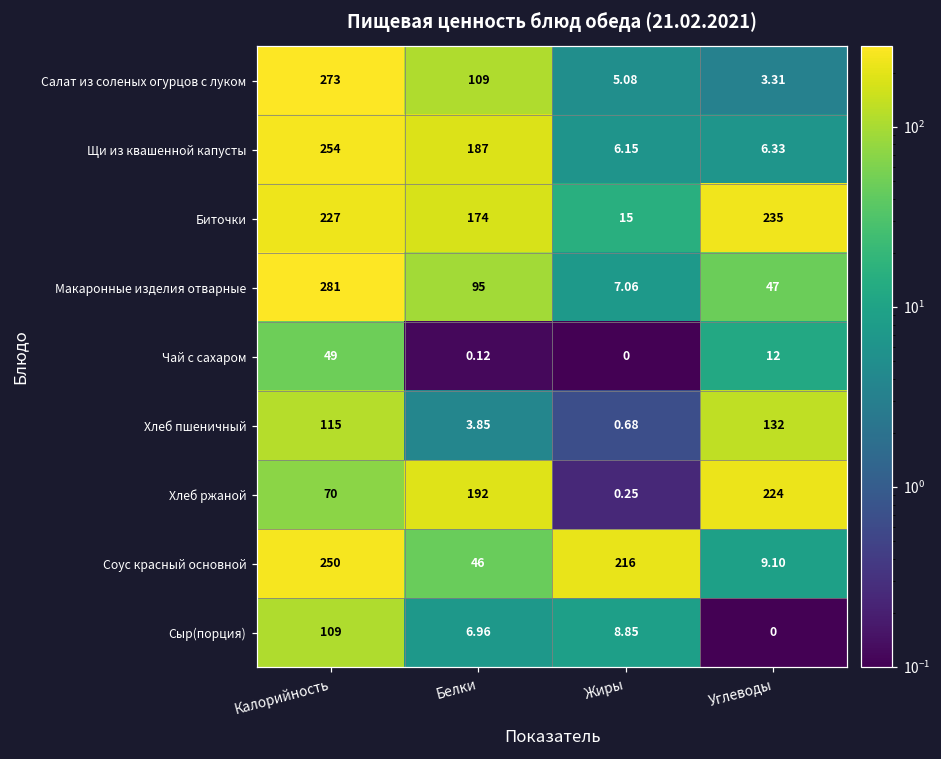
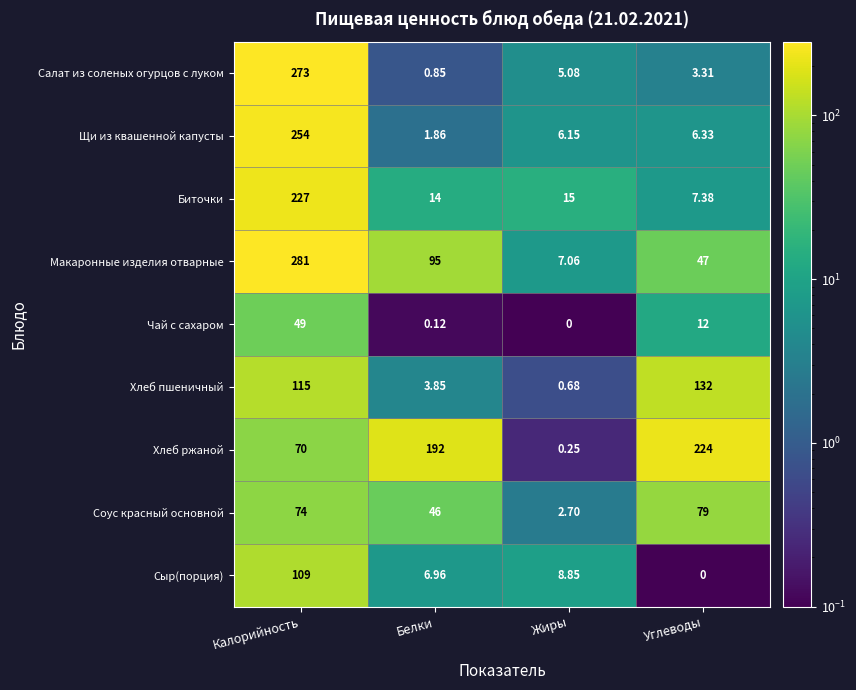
  {
    "Салат из соленых огурцов с луком": {
      "Калорийность": 273,
-     "Белки": 109,
+     "Белки": 0.85,
      "Жиры": 5.08,
      "Углеводы": 3.31
    },
    "Щи из квашенной капусты": {
      "Калорийность": 254,
-     "Белки": 187,
+     "Белки": 1.86,
      "Жиры": 6.15,
      "Углеводы": 6.33
    },
    "Биточки": {
      "Калорийность": 227,
-     "Белки": 174,
+     "Белки": 14,
      "Жиры": 15,
-     "Углеводы": 235
+     "Углеводы": 7.38
    },
    "Макаронные изделия отварные": {
      "Калорийность": 281,
      "Белки": 95,
      "Жиры": 7.06,
      "Углеводы": 47
    },
    "Чай с сахаром": {
      "Калорийность": 49,
      "Белки": 0.12,
      "Жиры": 0,
      "Углеводы": 12
    },
    "Хлеб пшеничный": {
      "Калорийность": 115,
      "Белки": 3.85,
      "Жиры": 0.68,
      "Углеводы": 132
    },
    "Хлеб ржаной": {
      "Калорийность": 70,
      "Белки": 192,
      "Жиры": 0.25,
      "Углеводы": 224
    },
    "Соус красный основной": {
-     "Калорийность": 250,
+     "Калорийность": 74,
      "Белки": 46,
-     "Жиры": 216,
-     "Углеводы": 9.10
+     "Жиры": 2.70,
+     "Углеводы": 79
    },
    "Сыр(порция)": {
      "Калорийность": 109,
      "Белки": 6.96,
      "Жиры": 8.85,
      "Углеводы": 0
    }
  }
